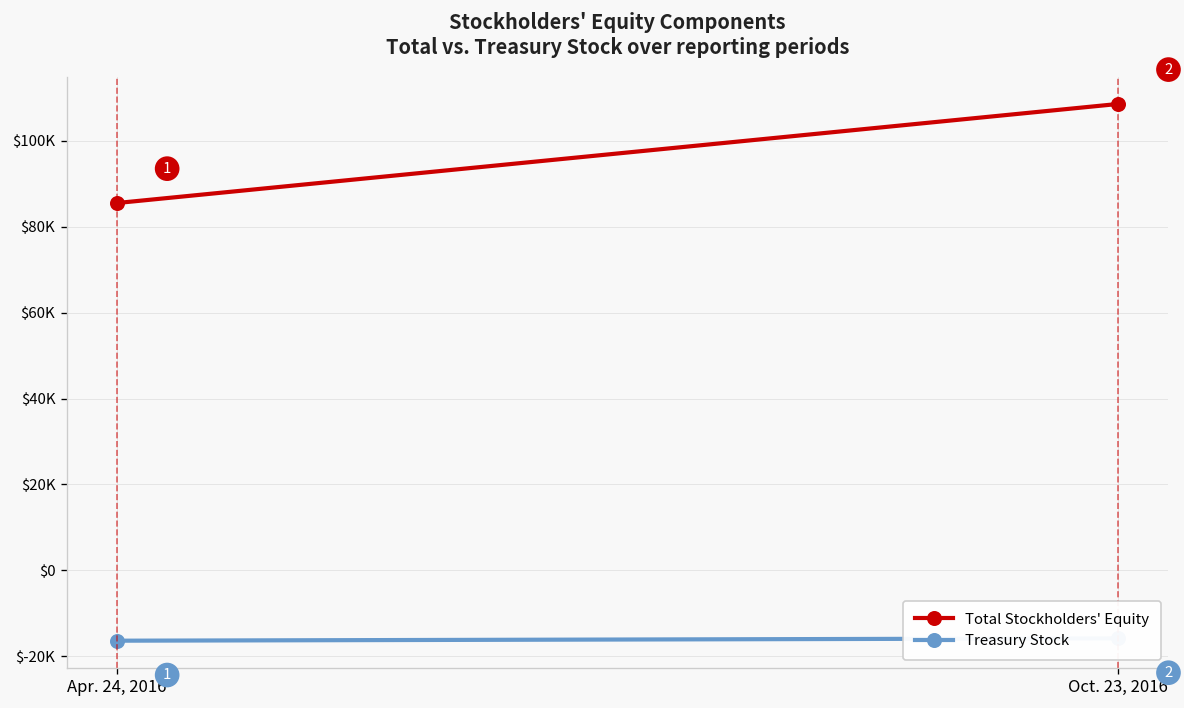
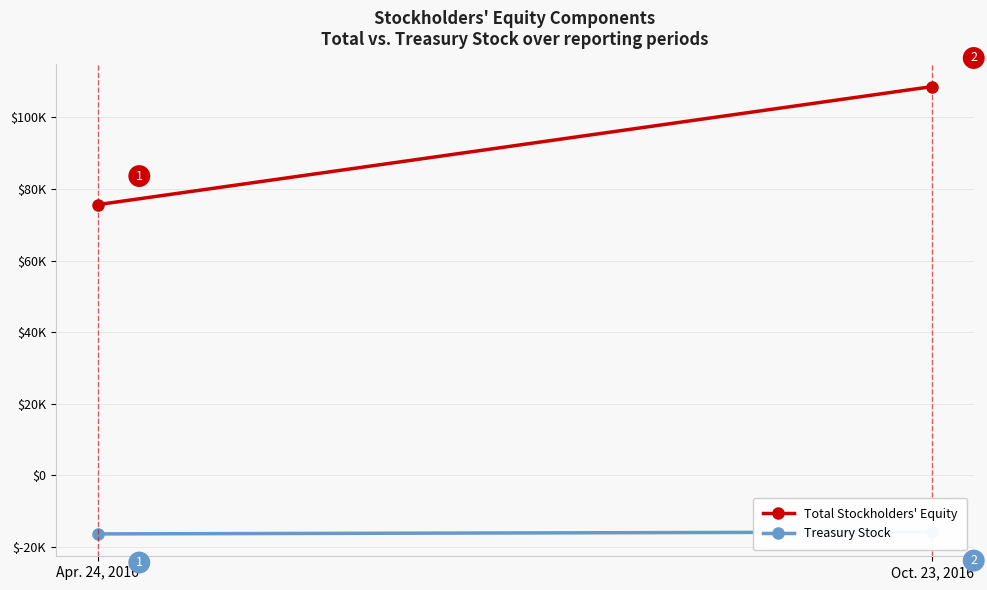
  {
    "Total Stockholders' Equity": {
-     "Apr. 24, 2016": "$86000",
+     "Apr. 24, 2016": "$76000",
      "Oct. 23, 2016": "$109000"
    },
    "Treasury Stock": {
      "Apr. 24, 2016": "$-16000"
    }
  }
